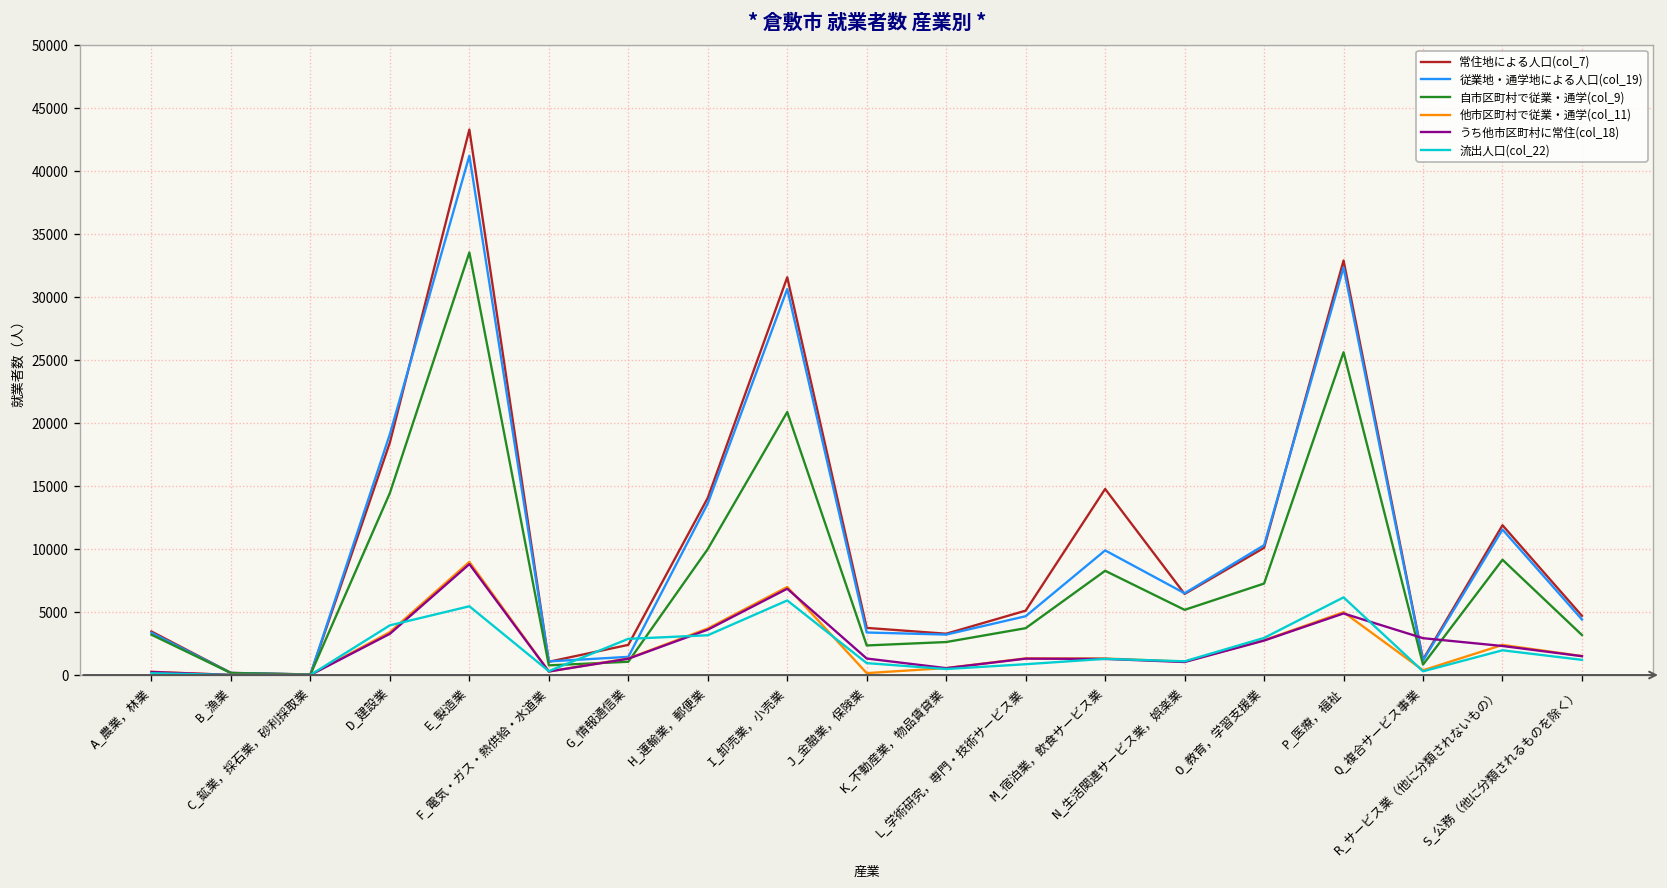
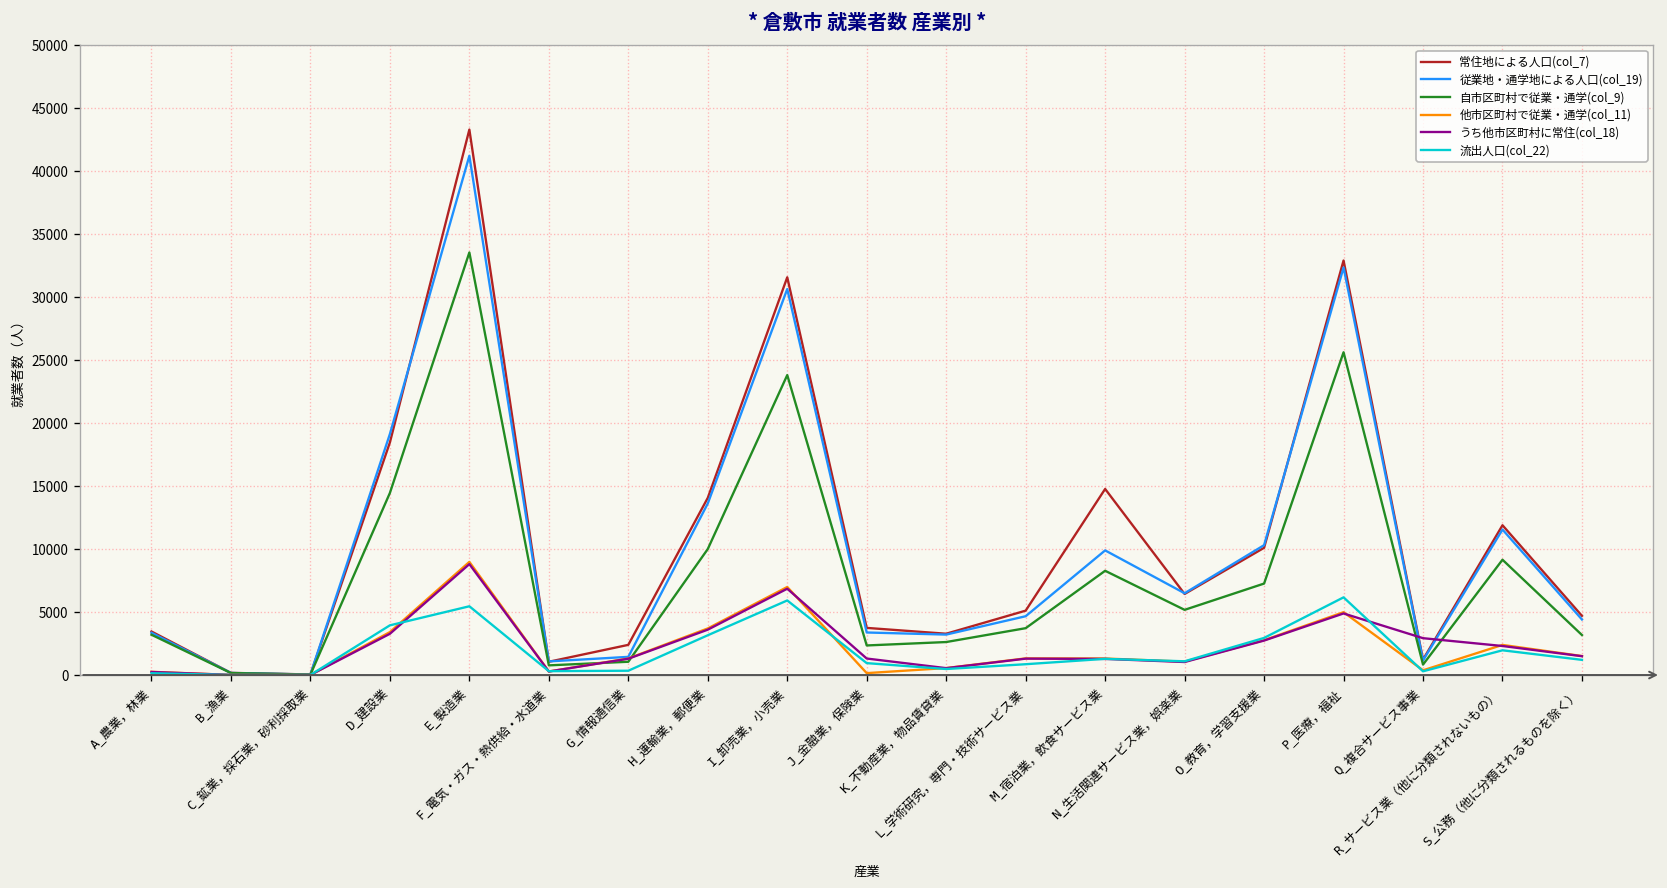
  {
    "常住地による人口(col_7)": {
      "D_建設業": 18500,
      "E_製造業": 43300,
      "G_情報通信業": 2400,
      "H_運輸業，郵便業": 14100,
      "I_卸売業，小売業": 31600,
      "J_金融業，保険業": 3700,
      "L_学術研究，専門・技術サービス業": 5100,
      "M_宿泊業，飲食サービス業": 14800,
      "P_医療，福祉": 32900,
      "R_サービス業（他に分類されないもの）": 11900,
      "S_公務（他に分類されるものを除く）": 4700
    },
    "従業地・通学地による人口(col_19)": {
      "D_建設業": 19100,
      "E_製造業": 41200,
      "H_運輸業，郵便業": 13600,
      "I_卸売業，小売業": 30600,
      "J_金融業，保険業": 3400,
      "L_学術研究，専門・技術サービス業": 4700,
      "M_宿泊業，飲食サービス業": 9900,
      "P_医療，福祉": 32300,
      "R_サービス業（他に分類されないもの）": 11500,
      "S_公務（他に分類されるものを除く）": 4400
    },
    "自市区町村で従業・通学(col_9)": {
      "D_建設業": 14500,
      "E_製造業": 33500,
      "F_電気・ガス・熱供給・水道業": 800,
      "G_情報通信業": 1100,
      "H_運輸業，郵便業": 10000,
-     "I_卸売業，小売業": 20900,
+     "I_卸売業，小売業": 23800,
      "J_金融業，保険業": 2300,
      "K_不動産業，物品賃貸業": 2600,
      "L_学術研究，専門・技術サービス業": 3700,
      "M_宿泊業，飲食サービス業": 8300,
      "N_生活関連サービス業，娯楽業": 5200,
      "O_教育，学習支援業": 7300,
      "P_医療，福祉": 25600,
      "Q_複合サービス事業": 800,
      "R_サービス業（他に分類されないもの）": 9200,
      "S_公務（他に分類されるものを除く）": 3200
    },
    "他市区町村で従業・通学(col_11)": {
      "J_金融業，保険業": 200
    },
    "うち他市区町村に常住(col_18)": {
      "J_金融業，保険業": 1300,
      "Q_複合サービス事業": 2900
    },
    "流出人口(col_22)": {
      "D_建設業": 3900,
      "E_製造業": 5500,
-     "G_情報通信業": 2900,
+     "G_情報通信業": 300,
      "H_運輸業，郵便業": 3200,
      "I_卸売業，小売業": 5900,
      "J_金融業，保険業": 900,
      "L_学術研究，専門・技術サービス業": 900,
      "P_医療，福祉": 6200,
      "R_サービス業（他に分類されないもの）": 2000,
      "S_公務（他に分類されるものを除く）": 1200
    }
  }
